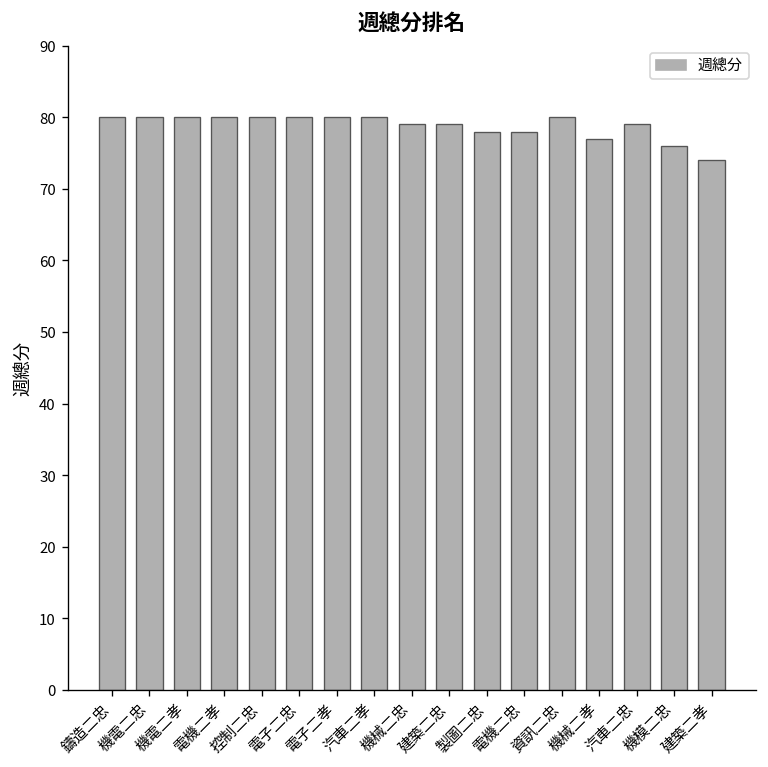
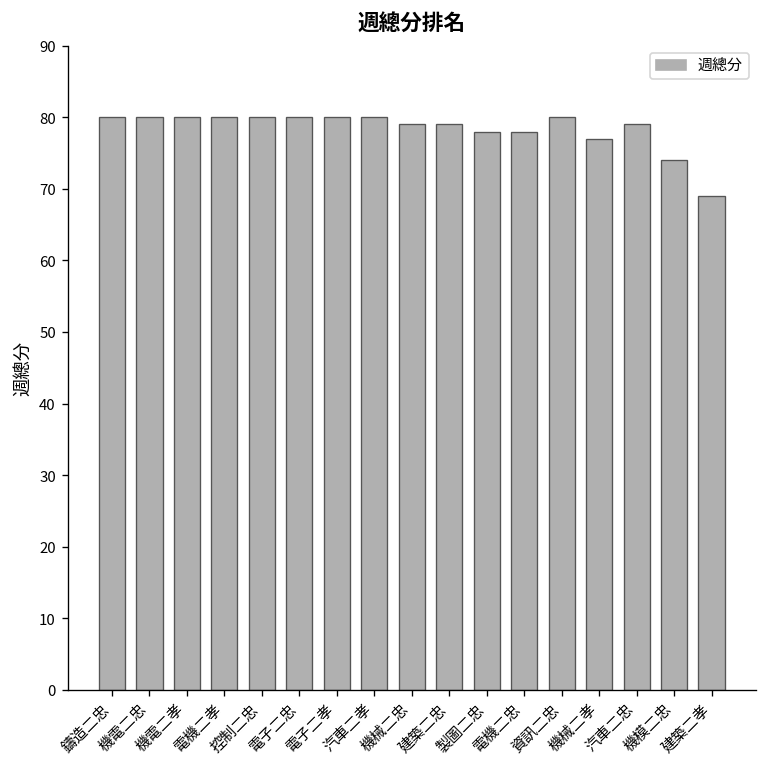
  {
    "鑄造二忠": 80,
    "機電二忠": 80,
    "機電二孝": 80,
    "電機二孝": 80,
    "控制二忠": 80,
    "電子二忠": 80,
    "電子二孝": 80,
    "汽車二孝": 80,
    "機械二忠": 79,
    "建築二忠": 79,
    "製圖二忠": 78,
    "電機二忠": 78,
    "資訊二忠": 80,
    "機械二孝": 77,
    "汽車二忠": 79,
-   "機模二忠": 76,
-   "建築二孝": 74
+   "機模二忠": 74,
+   "建築二孝": 69
  }
